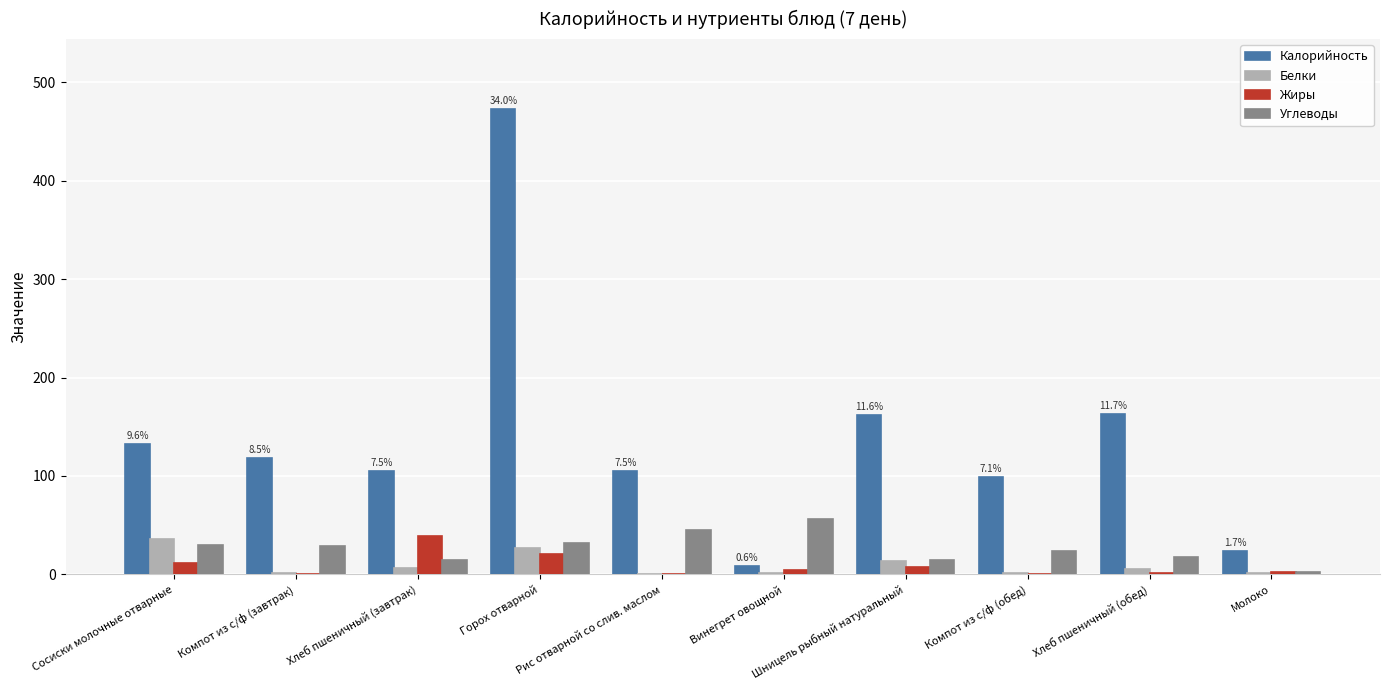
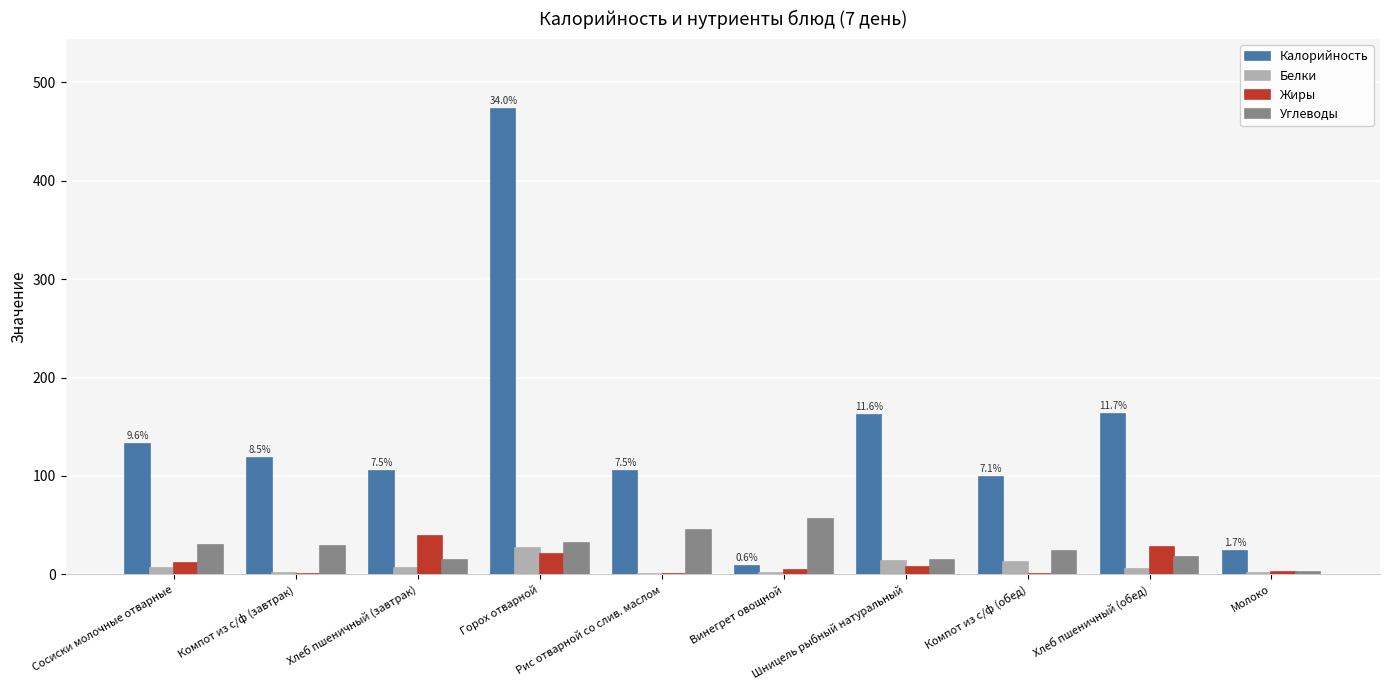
  {
    "Белки": {
-     "Сосиски молочные отварные": 40,
+     "Сосиски молочные отварные": 10,
      "Хлеб пшеничный (завтрак)": 10,
      "Горох отварной": 30,
      "Рис отварной со слив. маслом": 0,
      "Шницель рыбный натуральный": 10,
-     "Компот из с/ф (обед)": 0,
+     "Компот из с/ф (обед)": 10,
      "Хлеб пшеничный (обед)": 10
    },
    "Жиры": {
      "Сосиски молочные отварные": 10,
      "Компот из с/ф (завтрак)": 0,
      "Хлеб пшеничный (завтрак)": 40,
      "Горох отварной": 20,
      "Рис отварной со слив. маслом": 0,
      "Винегрет овощной": 0,
      "Шницель рыбный натуральный": 10,
      "Компот из с/ф (обед)": 0,
-     "Хлеб пшеничный (обед)": 0
+     "Хлеб пшеничный (обед)": 30
    },
    "Углеводы": {
      "Сосиски молочные отварные": 30,
      "Компот из с/ф (завтрак)": 30,
      "Хлеб пшеничный (завтрак)": 20,
      "Горох отварной": 30,
      "Рис отварной со слив. маслом": 50,
      "Винегрет овощной": 60,
      "Шницель рыбный натуральный": 20,
      "Компот из с/ф (обед)": 20,
      "Хлеб пшеничный (обед)": 20
    }
  }
